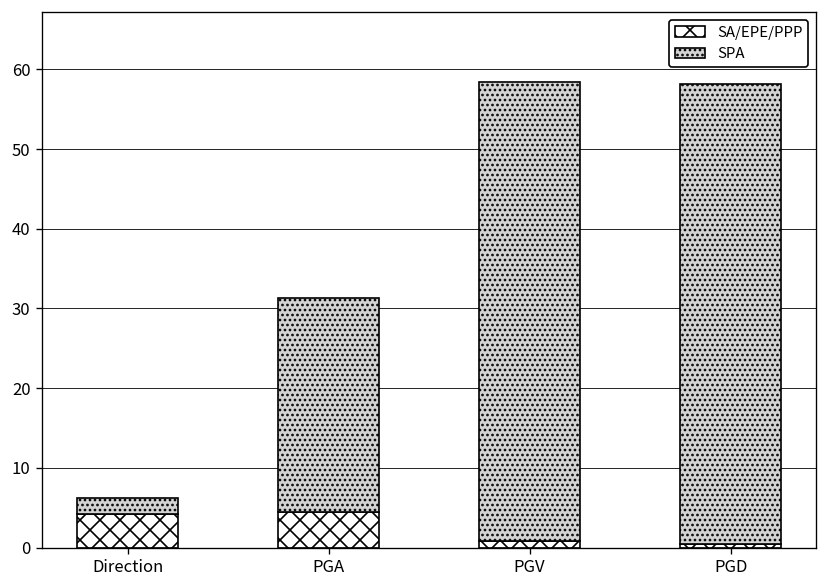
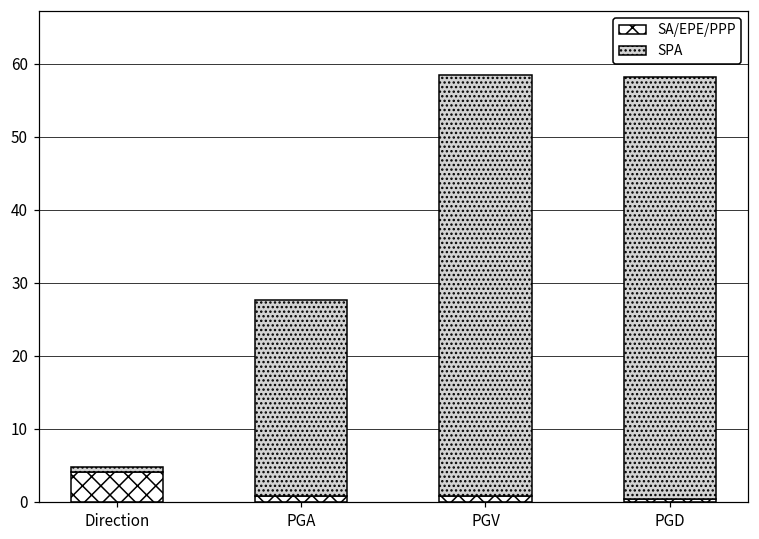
  {
    "SA/EPE/PPP": {
      "Direction": 4,
-     "PGA": 5,
+     "PGA": 1,
      "PGV": 1,
      "PGD": 0
    },
    "SPA": {
-     "Direction": 2,
+     "Direction": 1,
      "PGA": 27,
      "PGV": 58,
      "PGD": 58
    }
  }
